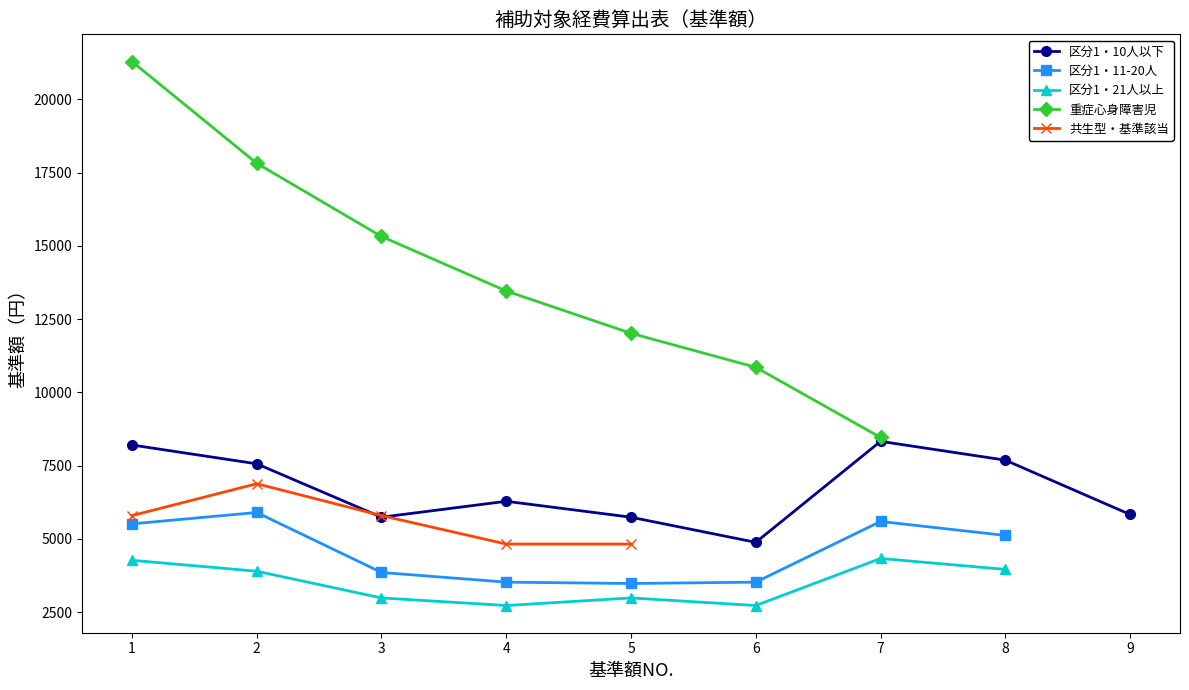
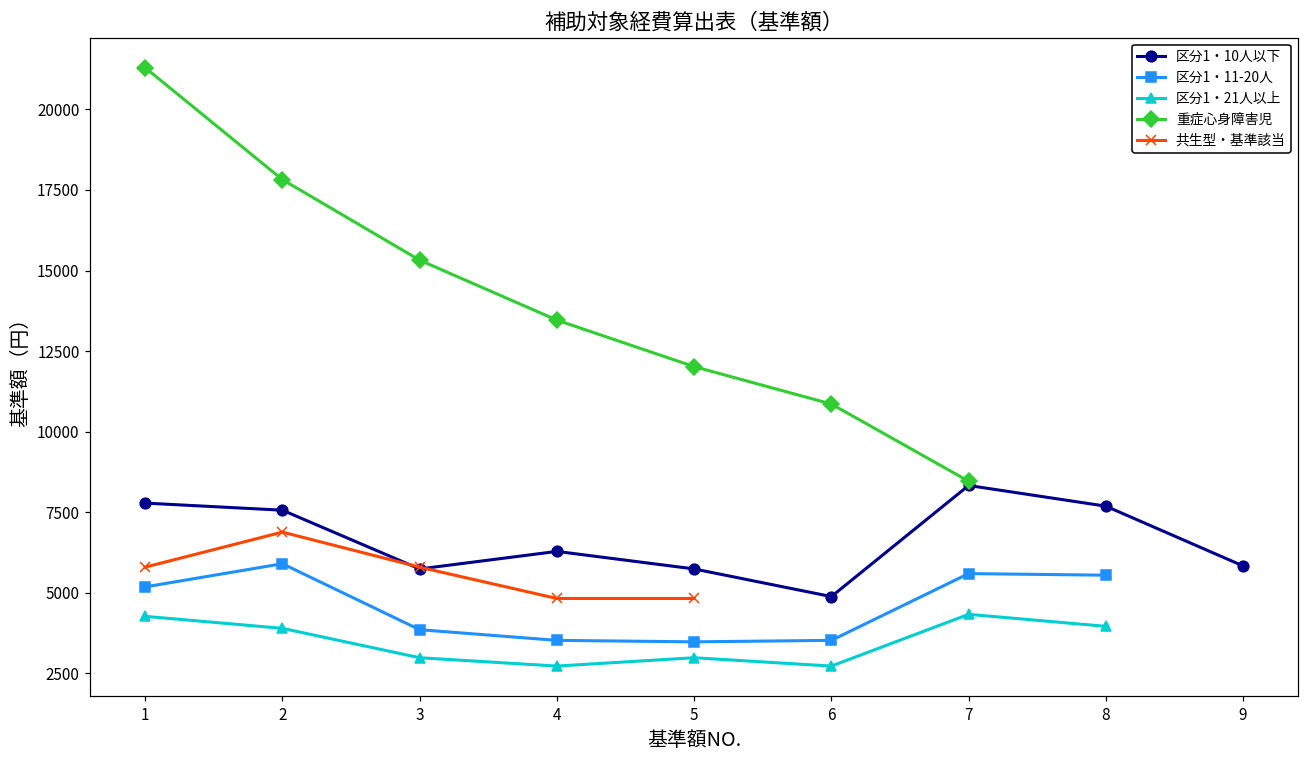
  {
    "区分1・10人以下": {
-     "1": 8200,
+     "1": 7800,
      "2": 7600,
      "4": 6300,
      "5": 5700,
      "6": 4900,
      "7": 8300,
      "8": 7700,
      "9": 5800
    },
    "区分1・11-20人": {
-     "1": 5500,
+     "1": 5200,
      "2": 5900,
      "3": 3900,
      "4": 3500,
      "5": 3500,
      "6": 3500,
      "7": 5600,
-     "8": 5100
+     "8": 5500
    },
    "区分1・21人以上": {
      "1": 4300,
      "2": 3900,
      "3": 3000,
      "4": 2700,
      "5": 3000,
      "6": 2700,
      "7": 4300,
      "8": 4000
    },
    "重症心身障害児": {
      "1": 21300,
      "2": 17800,
      "3": 15300,
      "4": 13500,
      "5": 12000,
      "6": 10900,
      "7": 8500
    },
    "共生型・基準該当": {
      "1": 5800,
      "2": 6900,
      "4": 4800,
      "5": 4800
    }
  }
